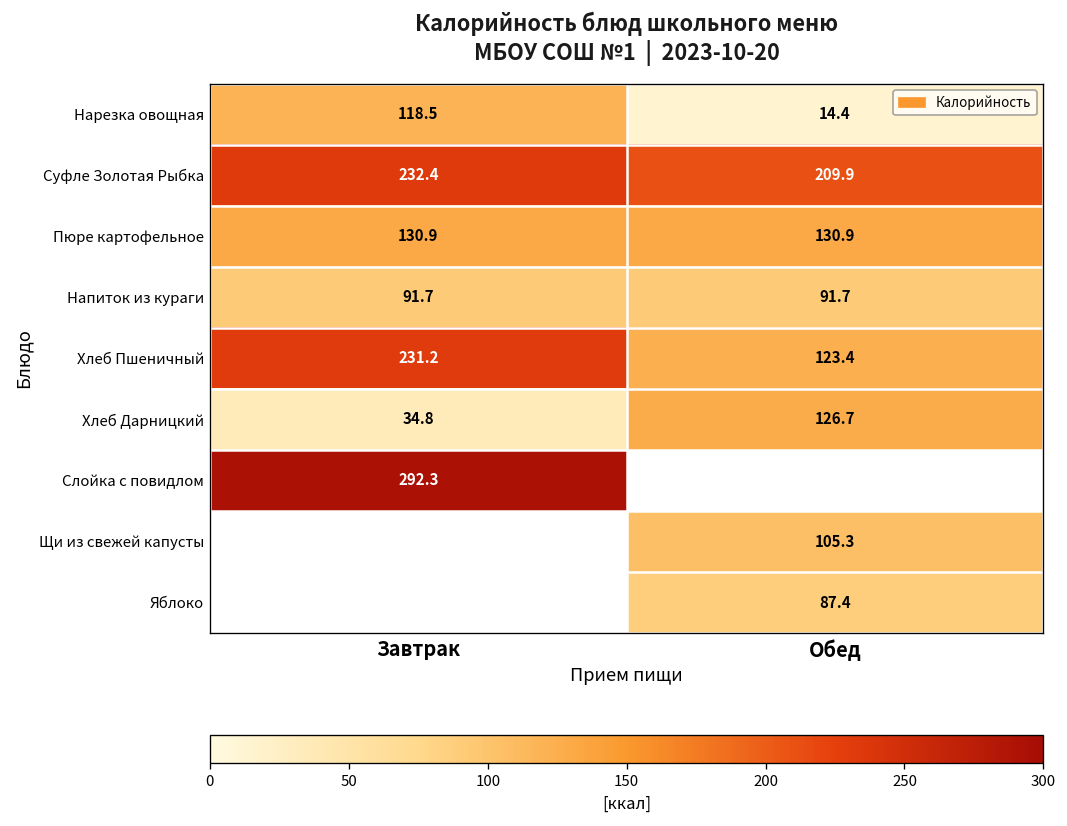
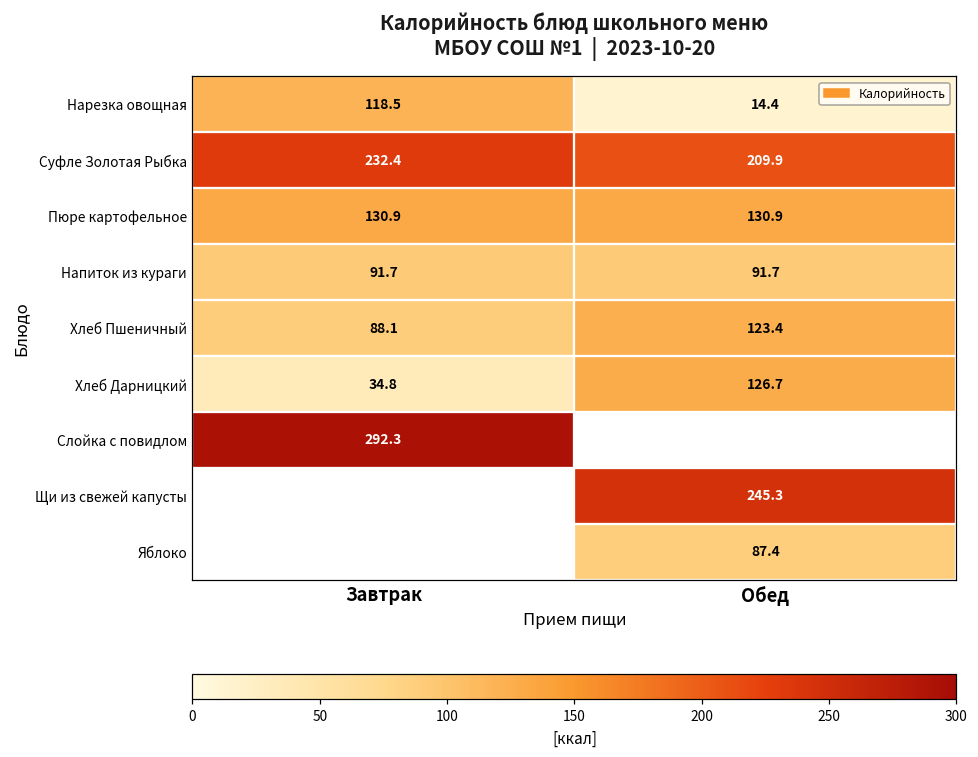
  {
    "Нарезка овощная": {
      "Завтрак": 118.5,
      "Обед": 14.4
    },
    "Суфле Золотая Рыбка": {
      "Завтрак": 232.4,
      "Обед": 209.9
    },
    "Пюре картофельное": {
      "Завтрак": 130.9,
      "Обед": 130.9
    },
    "Напиток из кураги": {
      "Завтрак": 91.7,
      "Обед": 91.7
    },
    "Хлеб Пшеничный": {
-     "Завтрак": 231.2,
+     "Завтрак": 88.1,
      "Обед": 123.4
    },
    "Хлеб Дарницкий": {
      "Завтрак": 34.8,
      "Обед": 126.7
    },
    "Слойка с повидлом": {
      "Завтрак": 292.3
    },
    "Щи из свежей капусты": {
-     "Обед": 105.3
+     "Обед": 245.3
    },
    "Яблоко": {
      "Обед": 87.4
    }
  }
